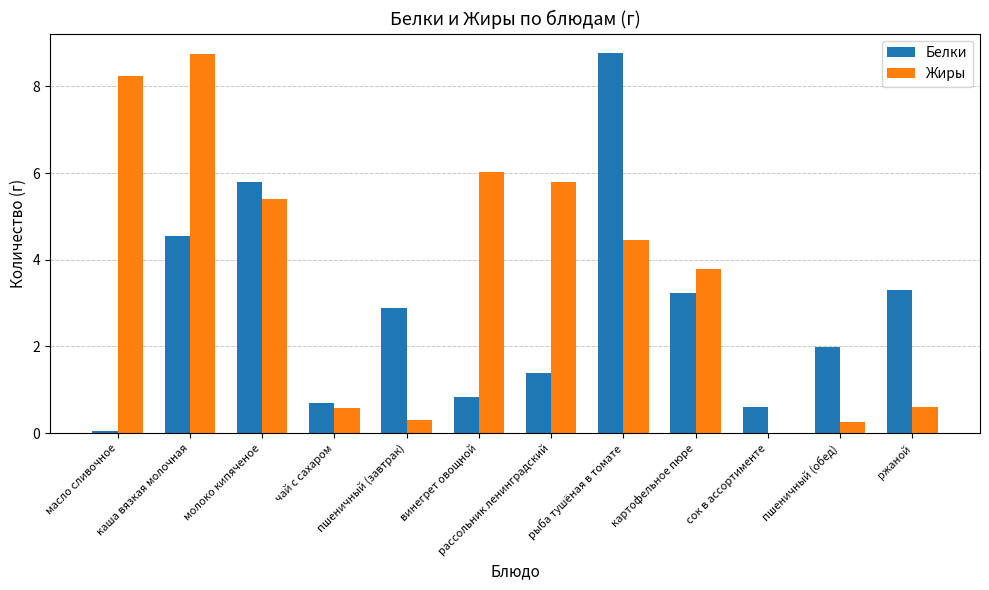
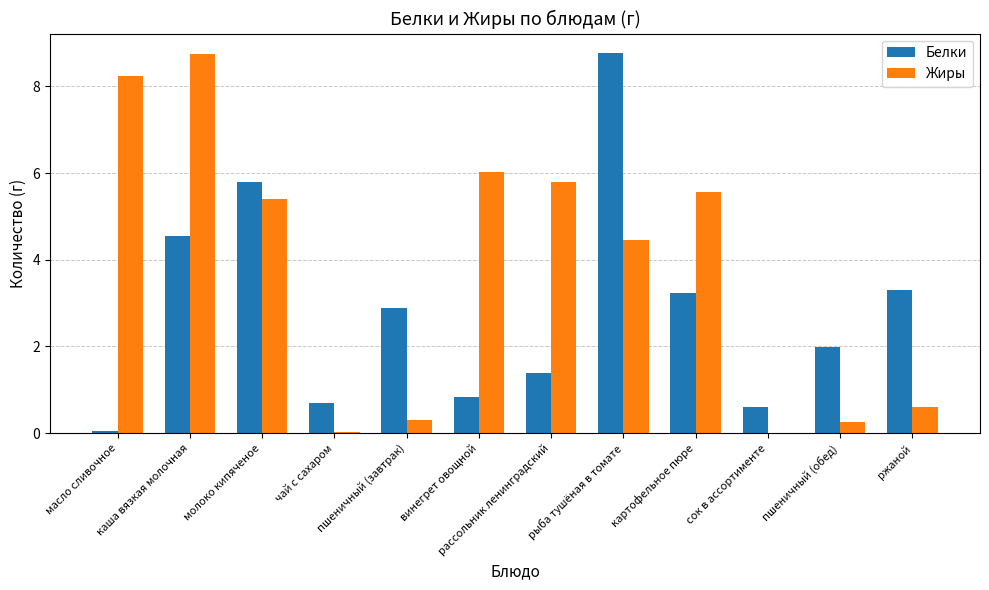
  {
    "Белки": {
      "каша вязкая молочная": 4.6,
      "молоко кипяченое": 5.8,
      "чай с сахаром": 0.7,
      "пшеничный (завтрак)": 2.9,
      "винегрет овощной": 0.8,
      "рассольник ленинградский": 1.4,
      "рыба тушёная в томате": 8.8,
      "картофельное пюре": 3.2,
      "сок в ассортименте": 0.6,
      "пшеничный (обед)": 2.0,
      "ржаной": 3.3
    },
    "Жиры": {
      "масло сливочное": 8.3,
      "каша вязкая молочная": 8.8,
      "молоко кипяченое": 5.4,
-     "чай с сахаром": 0.6,
+     "чай с сахаром": 0.0,
      "пшеничный (завтрак)": 0.3,
      "винегрет овощной": 6.0,
      "рассольник ленинградский": 5.8,
      "рыба тушёная в томате": 4.5,
-     "картофельное пюре": 3.8,
+     "картофельное пюре": 5.6,
      "сок в ассортименте": 0.0,
      "пшеничный (обед)": 0.3,
      "ржаной": 0.6
    }
  }
